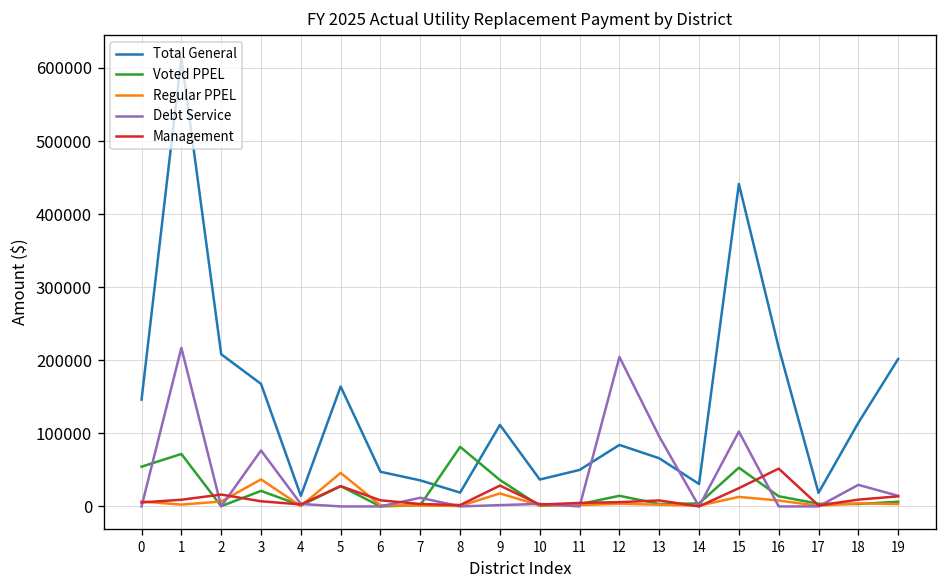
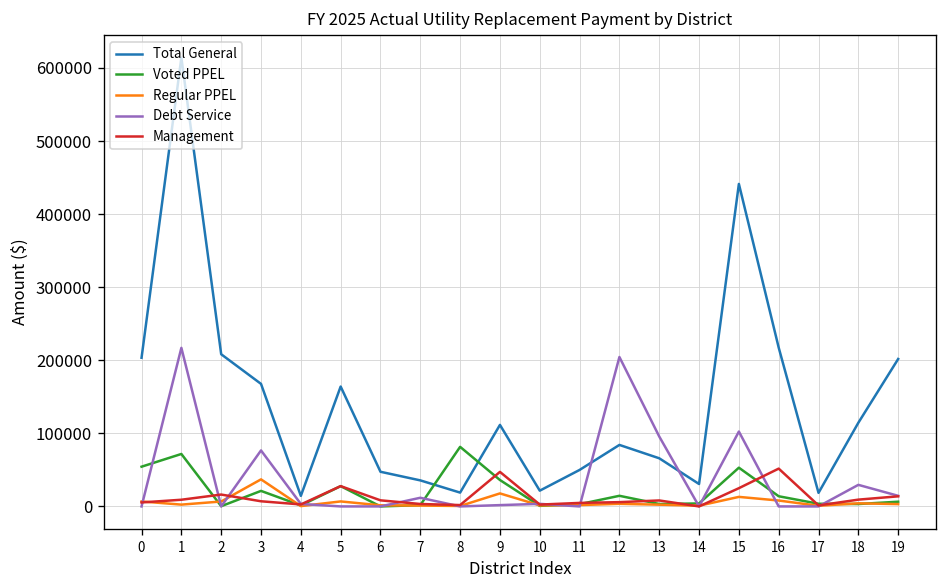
  {
    "Total General": {
-     "0": 150000,
+     "0": 200000,
      "2": 210000,
      "3": 170000,
      "4": 10000,
      "5": 160000,
      "6": 50000,
      "7": 40000,
      "8": 20000,
      "9": 110000,
-     "10": 40000,
+     "10": 20000,
      "11": 50000,
      "12": 80000,
      "13": 70000,
      "14": 30000,
      "15": 440000,
      "16": 220000,
      "17": 20000,
      "18": 110000,
      "19": 200000
    },
    "Voted PPEL": {
      "0": 50000,
      "1": 70000,
      "3": 20000,
      "8": 80000,
      "9": 40000,
      "12": 10000,
      "15": 50000,
      "16": 10000
    },
    "Regular PPEL": {
      "1": 0,
      "2": 10000,
      "3": 40000,
-     "5": 50000,
+     "5": 10000,
      "9": 20000,
      "15": 10000,
      "16": 10000
    },
    "Debt Service": {
      "0": 0,
      "1": 220000,
      "3": 80000,
      "5": 0,
      "7": 10000,
      "9": 0,
      "12": 200000,
      "13": 100000,
      "15": 100000,
      "16": 0,
      "18": 30000
    },
    "Management": {
      "1": 10000,
      "2": 20000,
      "3": 10000,
      "6": 10000,
-     "9": 30000,
+     "9": 50000,
      "13": 10000,
      "15": 20000,
      "16": 50000,
      "18": 10000
    }
  }
